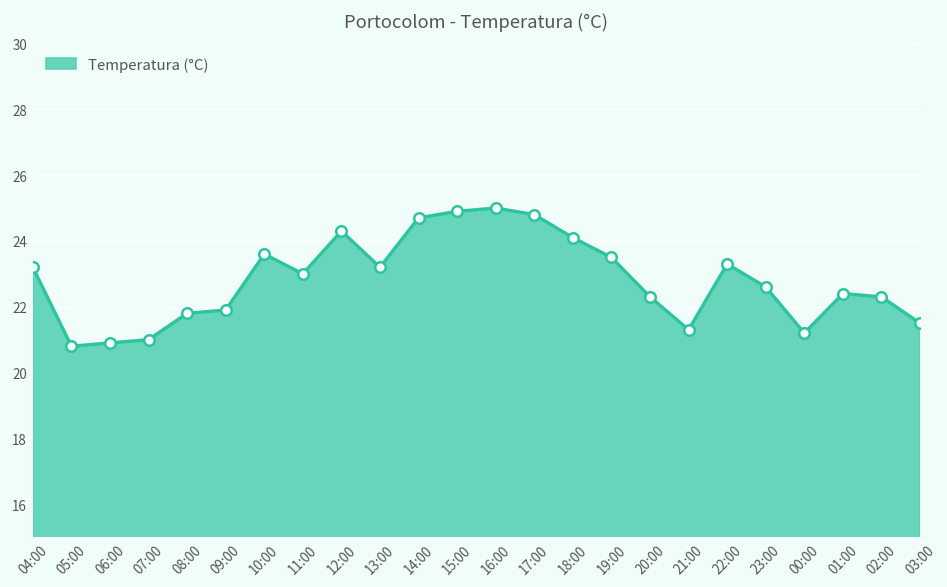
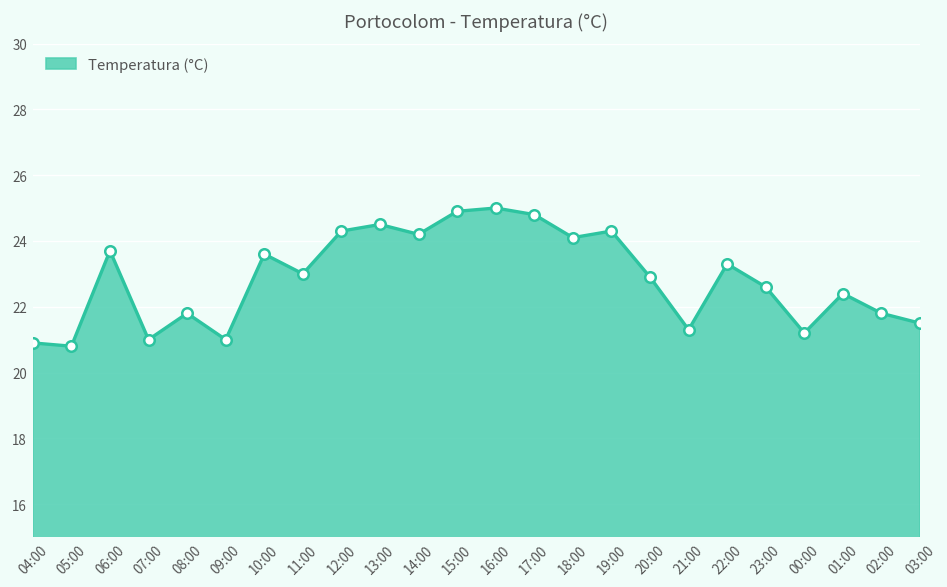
  {
-   "04:00": 23.2,
+   "04:00": 20.9,
    "05:00": 20.8,
-   "06:00": 20.9,
+   "06:00": 23.7,
    "07:00": 21.0,
    "08:00": 21.8,
-   "09:00": 21.9,
+   "09:00": 21.0,
    "10:00": 23.6,
    "11:00": 23.0,
    "12:00": 24.3,
-   "13:00": 23.2,
-   "14:00": 24.7,
+   "13:00": 24.5,
+   "14:00": 24.2,
    "15:00": 24.9,
    "16:00": 25.0,
    "17:00": 24.8,
    "18:00": 24.1,
-   "19:00": 23.5,
-   "20:00": 22.3,
+   "19:00": 24.3,
+   "20:00": 22.9,
    "21:00": 21.3,
    "22:00": 23.3,
    "23:00": 22.6,
    "00:00": 21.2,
    "01:00": 22.4,
-   "02:00": 22.3,
+   "02:00": 21.8,
    "03:00": 21.5
  }
